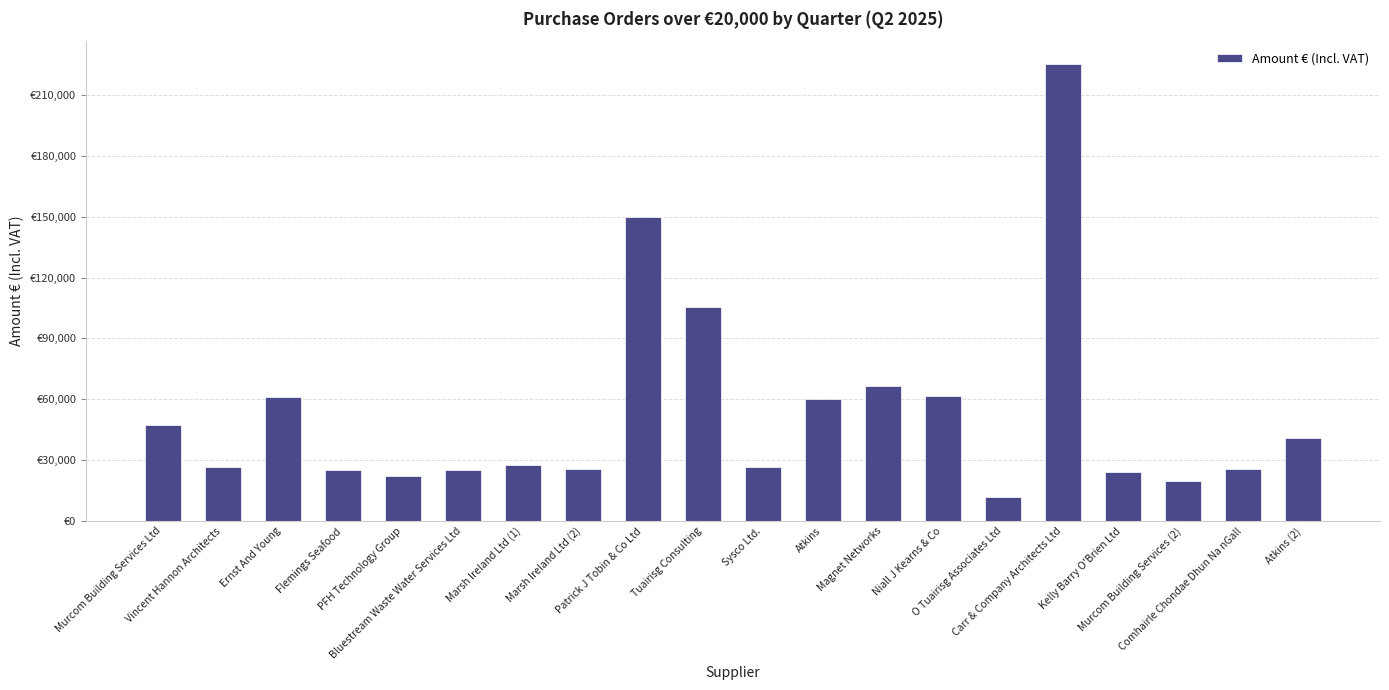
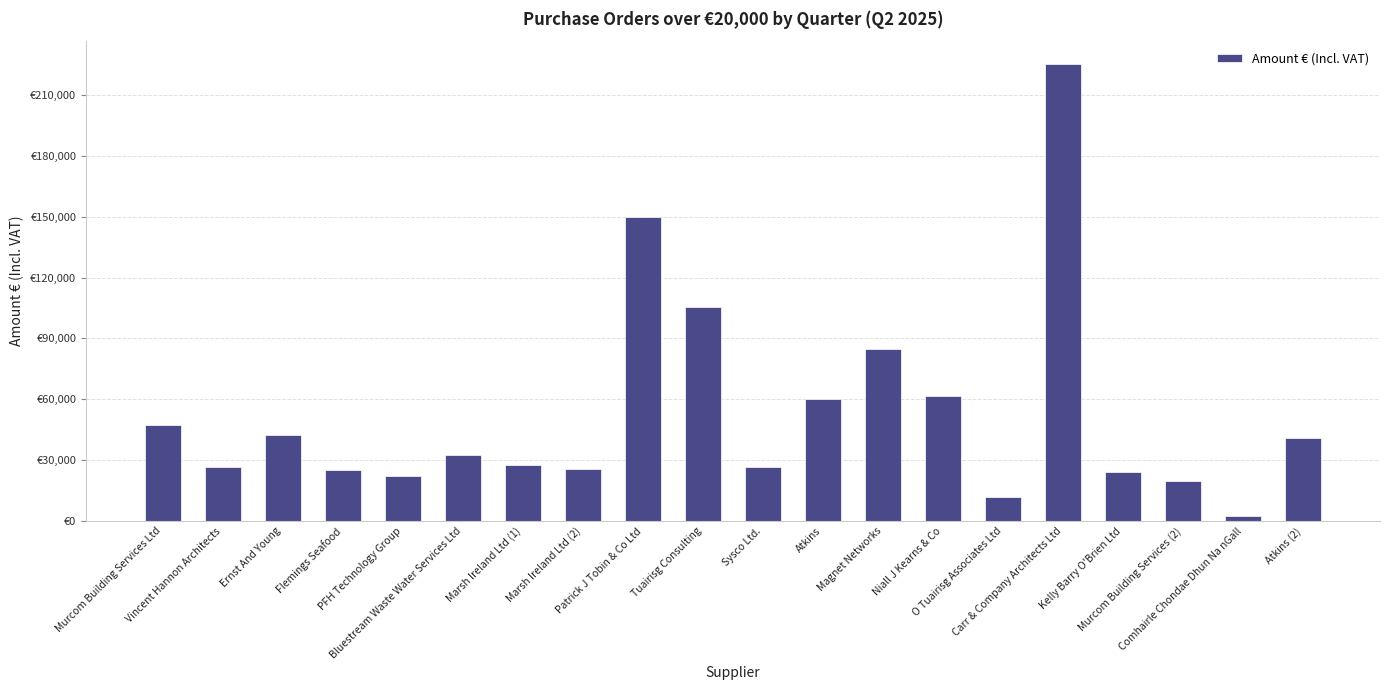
  {
    "Murcom Building Services Ltd": "€47,000",
    "Vincent Hannon Architects": "€26,000",
-   "Ernst And Young": "€61,000",
+   "Ernst And Young": "€43,000",
    "Flemings Seafood": "€25,000",
    "PFH Technology Group": "€22,000",
-   "Bluestream Waste Water Services Ltd": "€25,000",
+   "Bluestream Waste Water Services Ltd": "€32,000",
    "Marsh Ireland Ltd (1)": "€27,000",
    "Marsh Ireland Ltd (2)": "€26,000",
    "Patrick J Tobin & Co Ltd": "€150,000",
    "Tuairisg Consulting": "€106,000",
    "Sysco Ltd.": "€27,000",
    "Atkins": "€60,000",
-   "Magnet Networks": "€66,000",
+   "Magnet Networks": "€85,000",
    "Niall J Kearns & Co": "€61,000",
    "O Tuairisg Associates Ltd": "€12,000",
    "Carr & Company Architects Ltd": "€225,000",
    "Kelly Barry O'Brien Ltd": "€24,000",
    "Murcom Building Services (2)": "€19,000",
-   "Comhairle Chondae Dhun Na nGall": "€26,000",
+   "Comhairle Chondae Dhun Na nGall": "€2,000",
    "Atkins (2)": "€41,000"
  }
